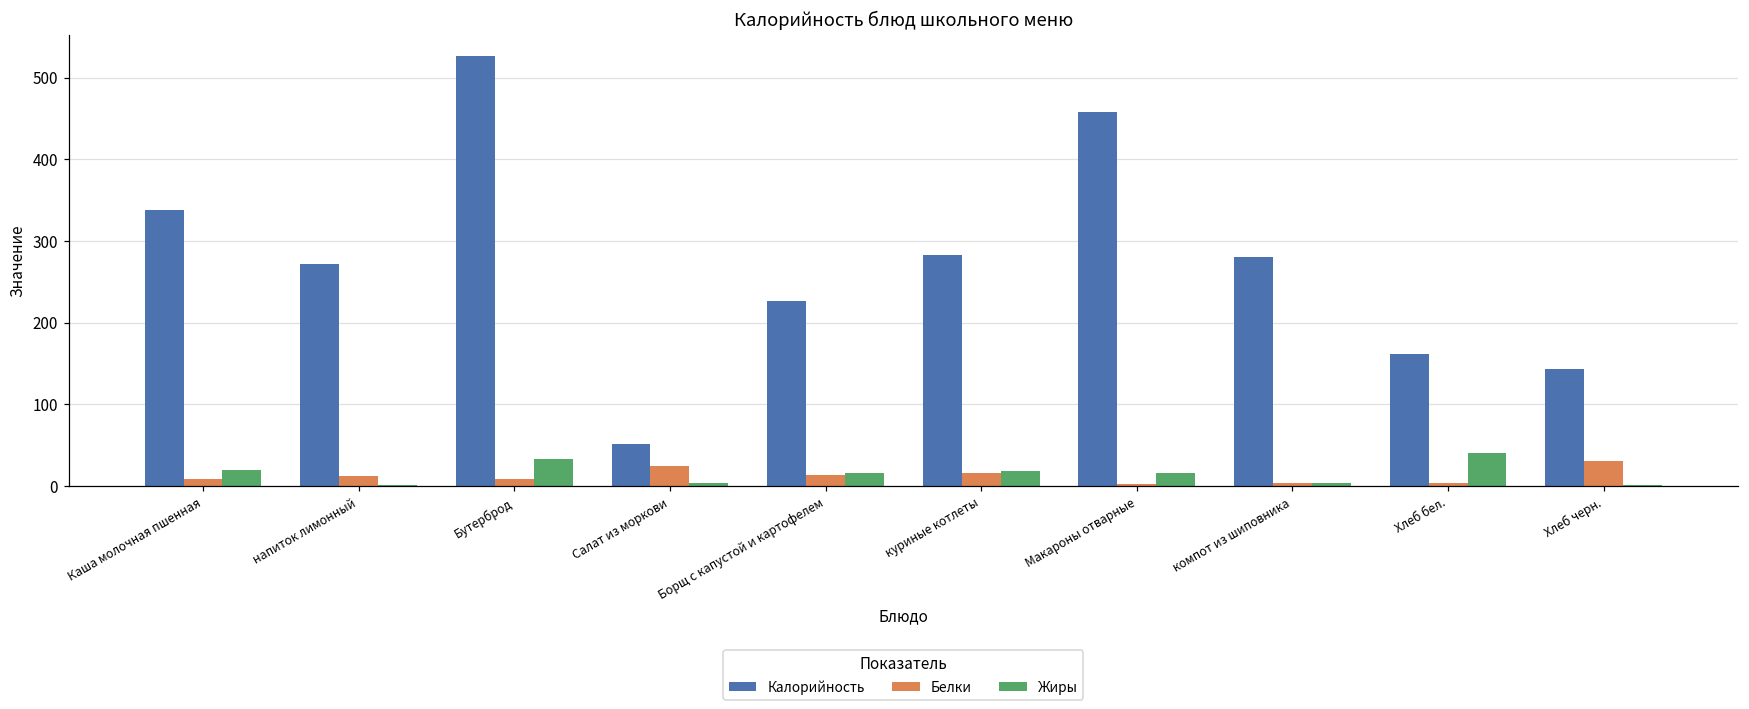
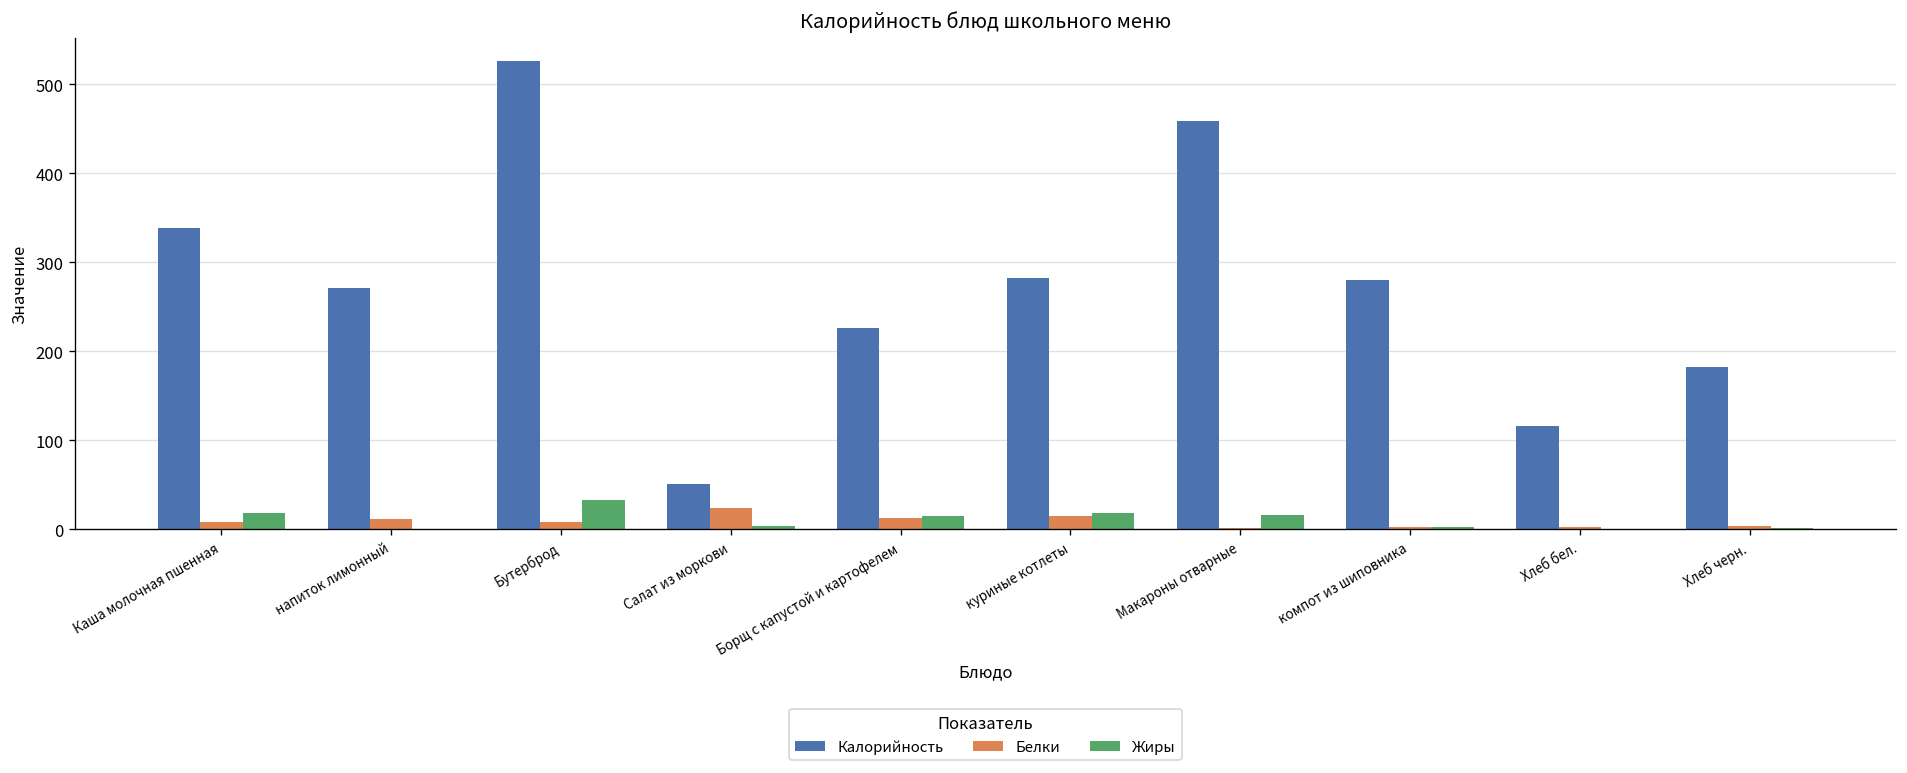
  {
    "Калорийность": {
      "Каша молочная пшенная": 340,
      "напиток лимонный": 270,
      "Бутерброд": 530,
      "Салат из моркови": 50,
      "Борщ с капустой и картофелем": 230,
      "куриные котлеты": 280,
      "Макароны отварные": 460,
      "компот из шиповника": 280,
-     "Хлеб бел.": 160,
-     "Хлеб черн.": 140
+     "Хлеб бел.": 120,
+     "Хлеб черн.": 180
    },
    "Белки": {
      "Каша молочная пшенная": 10,
      "напиток лимонный": 10,
      "Бутерброд": 10,
      "Салат из моркови": 20,
      "Борщ с капустой и картофелем": 10,
      "куриные котлеты": 20,
-     "Хлеб черн.": 30
+     "Хлеб черн.": 0
    },
    "Жиры": {
      "Каша молочная пшенная": 20,
      "Бутерброд": 30,
      "Салат из моркови": 0,
      "Борщ с капустой и картофелем": 20,
      "куриные котлеты": 20,
      "Макароны отварные": 20,
-     "Хлеб бел.": 40
+     "Хлеб бел.": 0
    }
  }
